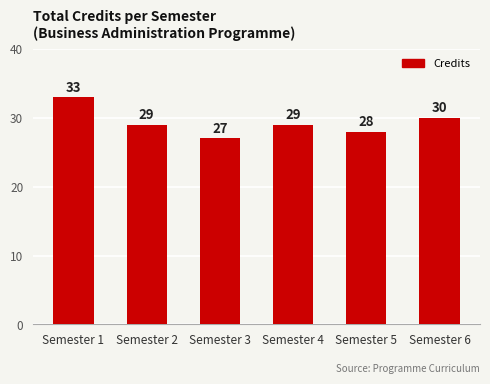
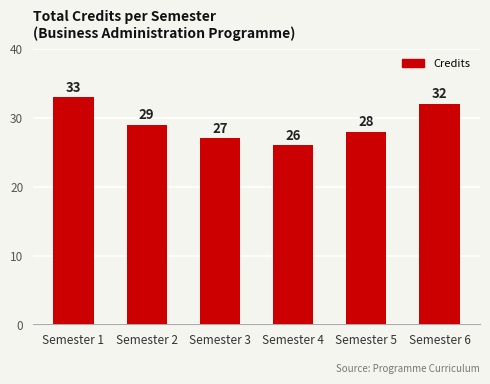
  {
    "Semester 1": 33,
    "Semester 2": 29,
    "Semester 3": 27,
-   "Semester 4": 29,
+   "Semester 4": 26,
    "Semester 5": 28,
-   "Semester 6": 30
+   "Semester 6": 32
  }
